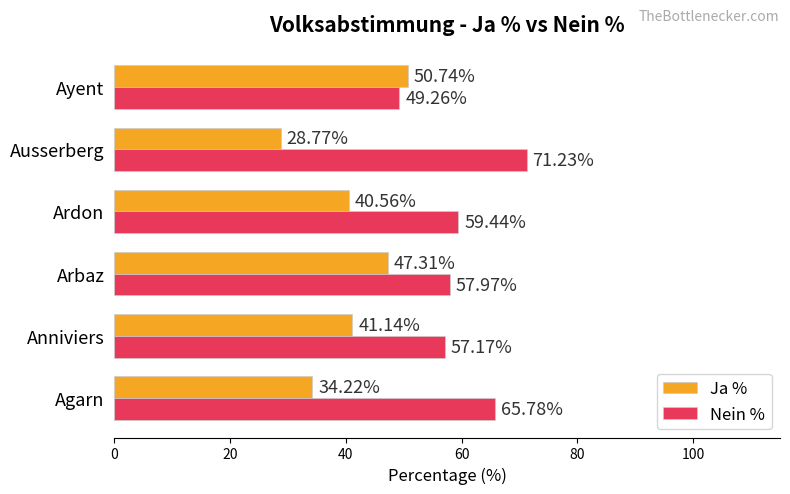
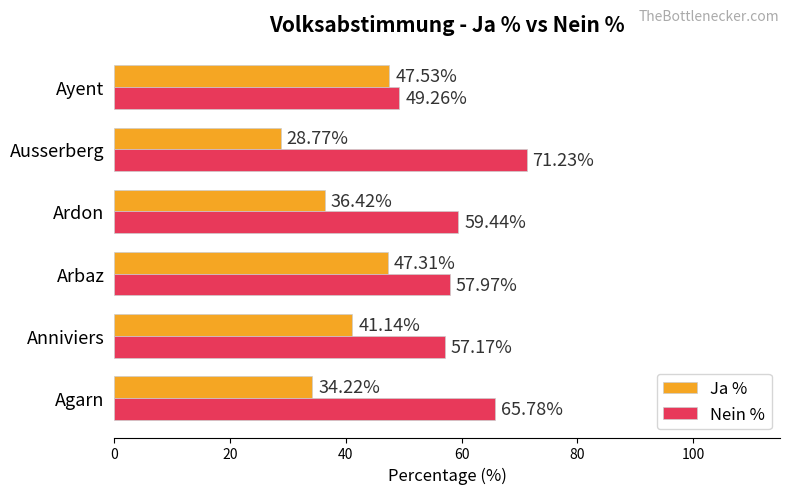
  {
    "Ja %": {
-     "Ayent": "50.74%",
+     "Ayent": "47.53%",
      "Ausserberg": "28.77%",
-     "Ardon": "40.56%",
+     "Ardon": "36.42%",
      "Arbaz": "47.31%",
      "Anniviers": "41.14%",
      "Agarn": "34.22%"
    },
    "Nein %": {
      "Ayent": "49.26%",
      "Ausserberg": "71.23%",
      "Ardon": "59.44%",
      "Arbaz": "57.97%",
      "Anniviers": "57.17%",
      "Agarn": "65.78%"
    }
  }
